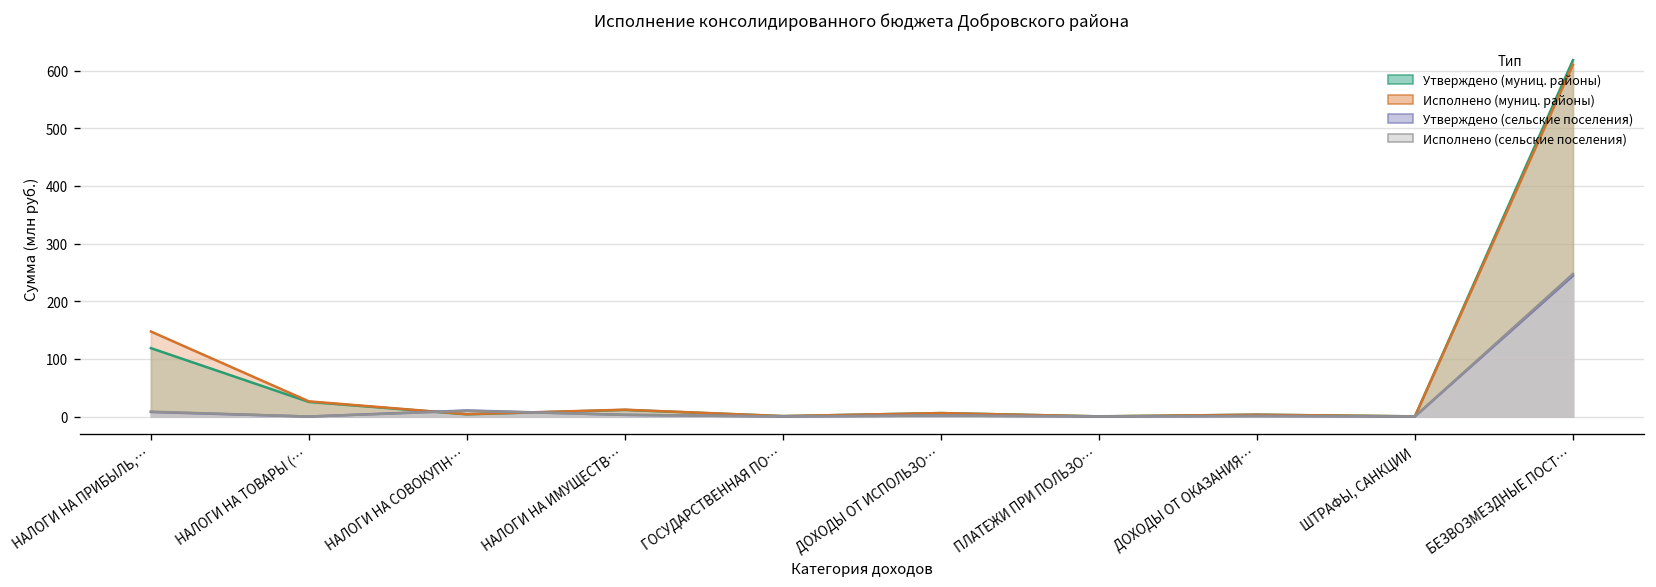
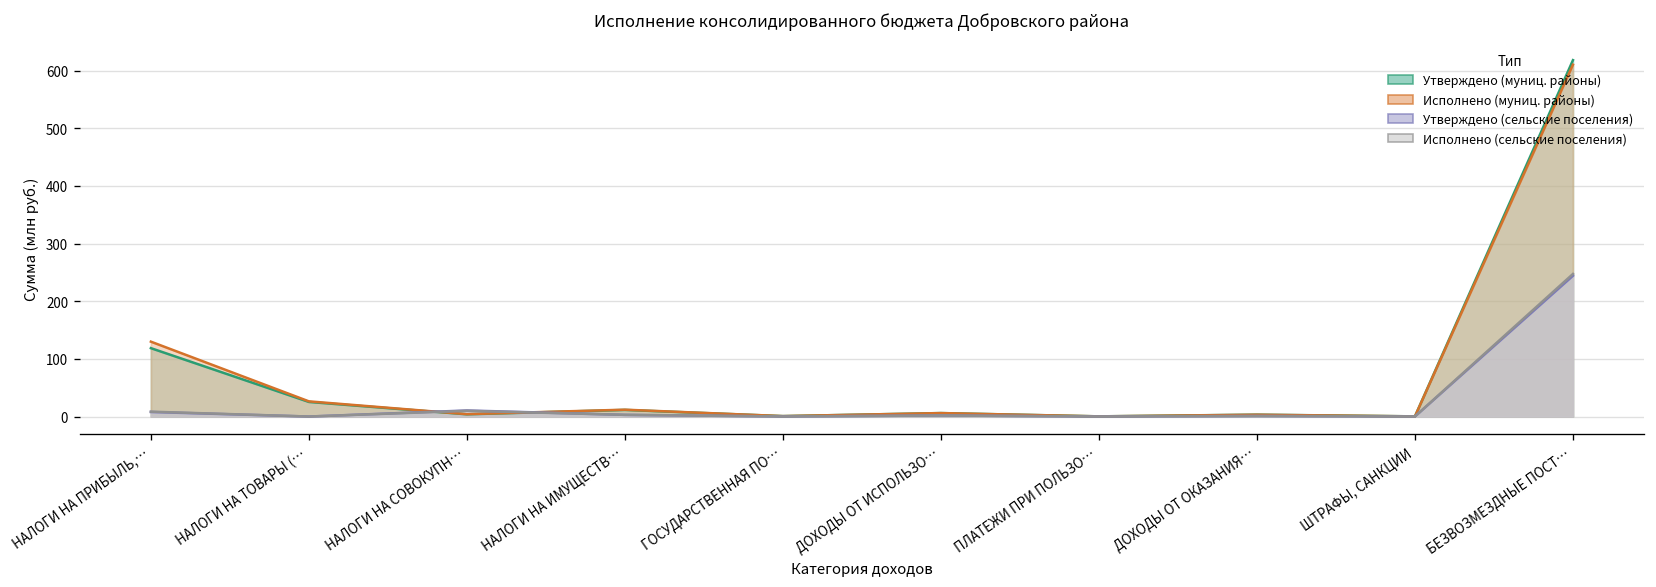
  {
    "Исполнено (муниц. районы)": {
-     "НАЛОГИ НА ПРИБЫЛЬ,…": 150,
+     "НАЛОГИ НА ПРИБЫЛЬ,…": 130,
      "БЕЗВОЗМЕЗДНЫЕ ПОСТ…": 610
    }
  }
